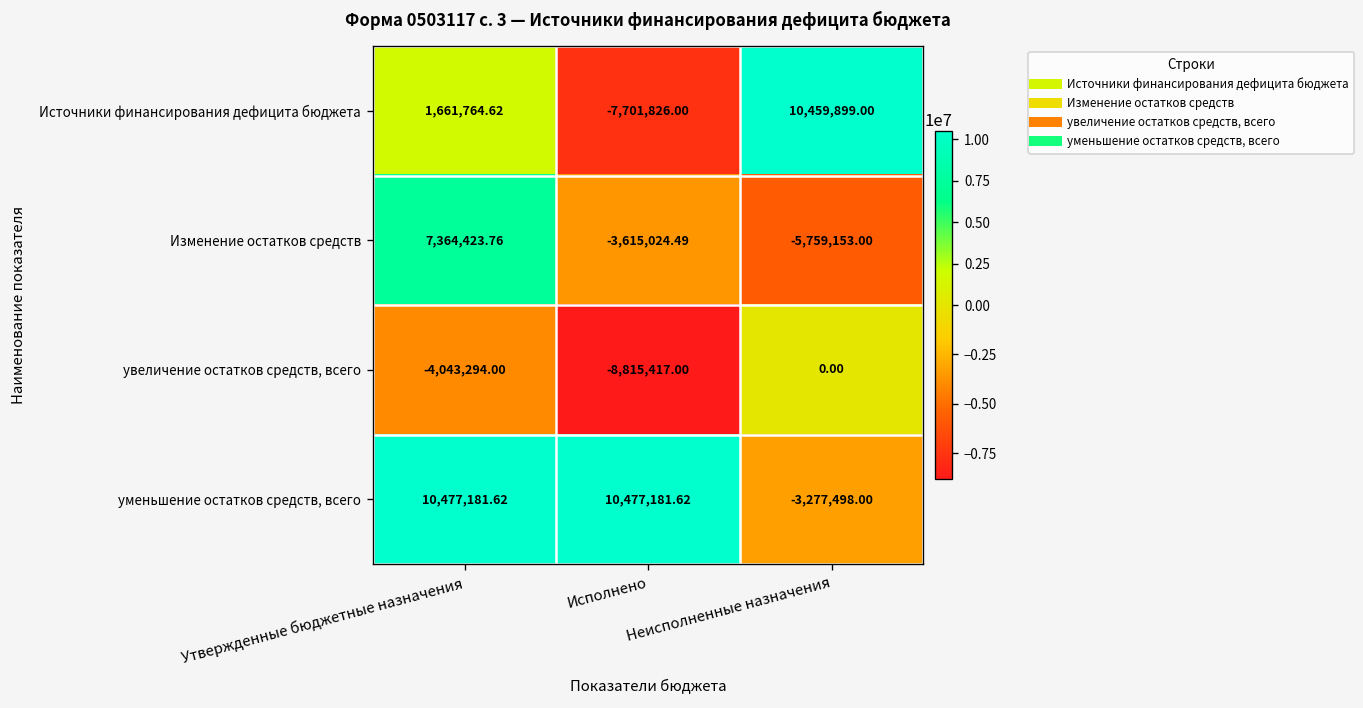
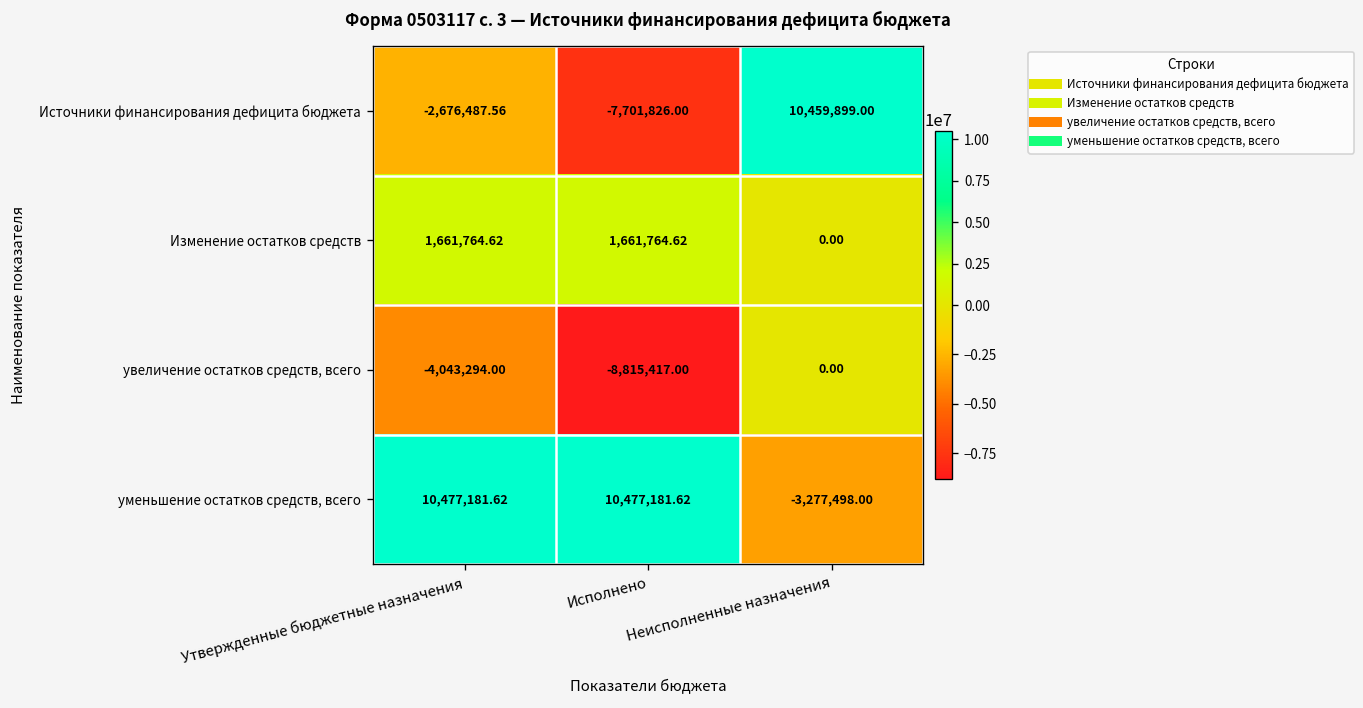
  {
    "Источники финансирования дефицита бюджета": {
-     "Утвержденные бюджетные назначения": "1,661,764.62",
+     "Утвержденные бюджетные назначения": "-2,676,487.56",
      "Исполнено": "-7,701,826.00",
      "Неисполненные назначения": "10,459,899.00"
    },
    "Изменение остатков средств": {
-     "Утвержденные бюджетные назначения": "7,364,423.76",
-     "Исполнено": "-3,615,024.49",
-     "Неисполненные назначения": "-5,759,153.00"
+     "Утвержденные бюджетные назначения": "1,661,764.62",
+     "Исполнено": "1,661,764.62",
+     "Неисполненные назначения": "0.00"
    },
    "увеличение остатков средств, всего": {
      "Утвержденные бюджетные назначения": "-4,043,294.00",
      "Исполнено": "-8,815,417.00",
      "Неисполненные назначения": "0.00"
    },
    "уменьшение остатков средств, всего": {
      "Утвержденные бюджетные назначения": "10,477,181.62",
      "Исполнено": "10,477,181.62",
      "Неисполненные назначения": "-3,277,498.00"
    }
  }
